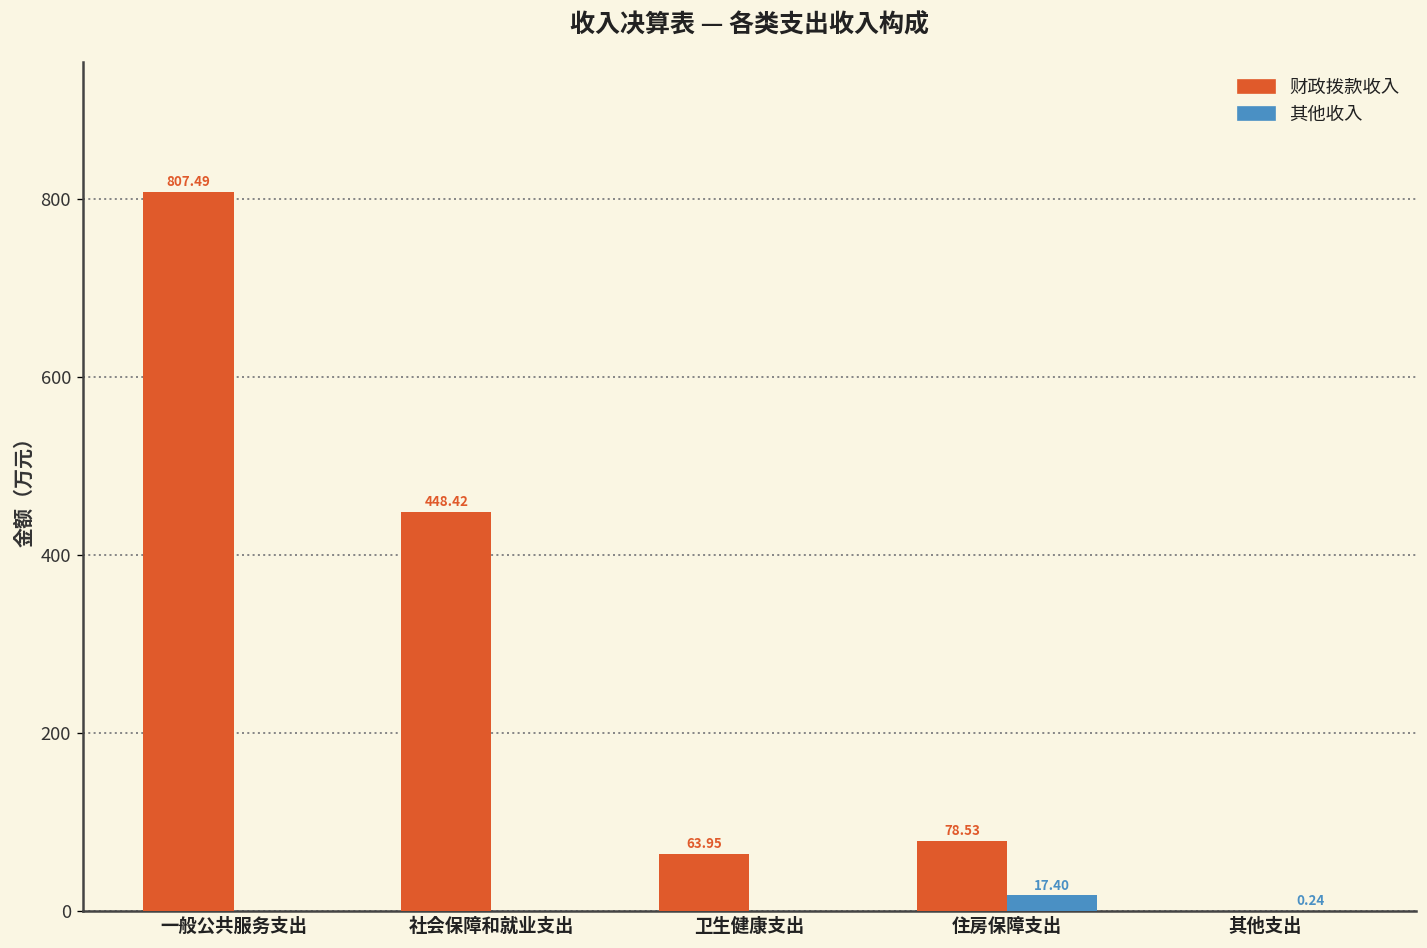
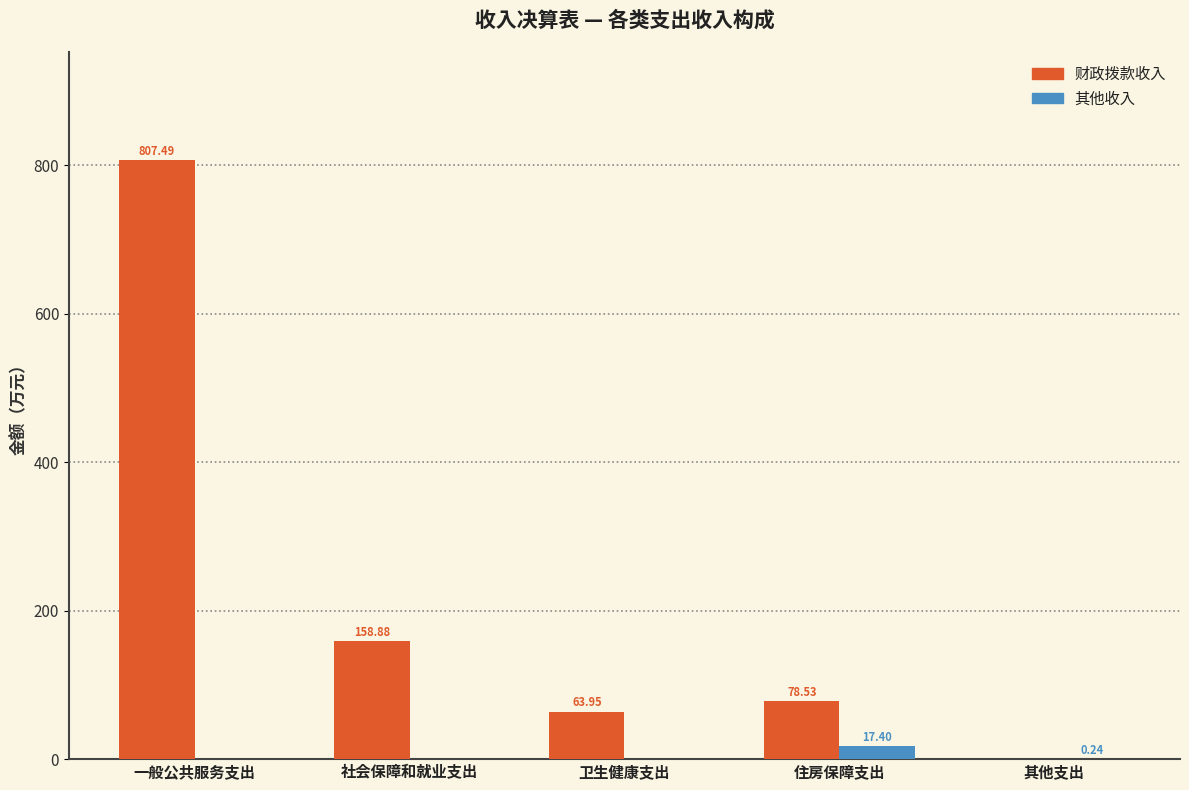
  {
    "财政拨款收入": {
      "一般公共服务支出": 807.49,
-     "社会保障和就业支出": 448.42,
+     "社会保障和就业支出": 158.88,
      "卫生健康支出": 63.95,
      "住房保障支出": 78.53
    },
    "其他收入": {
      "住房保障支出": 17.40,
      "其他支出": 0.24
    }
  }
